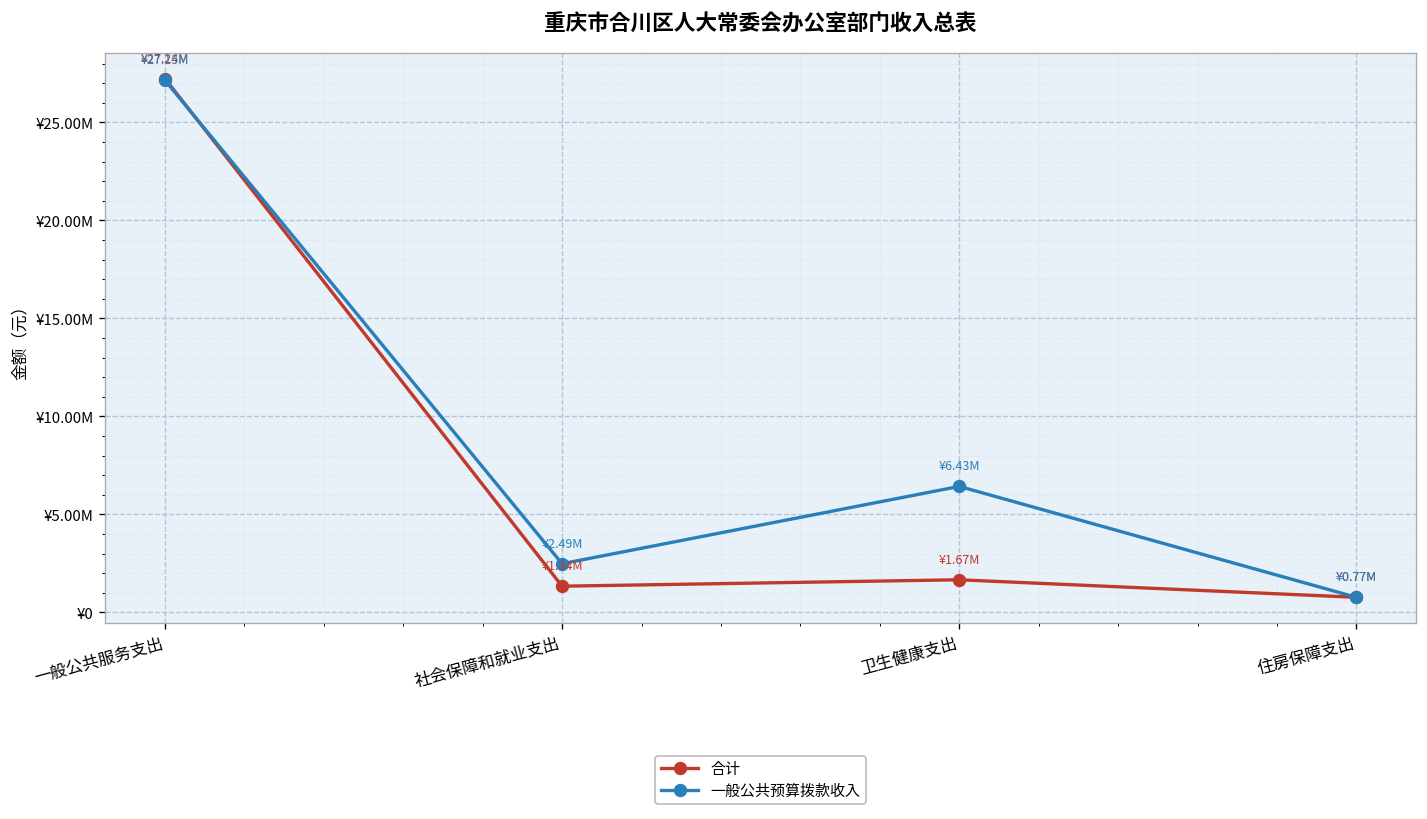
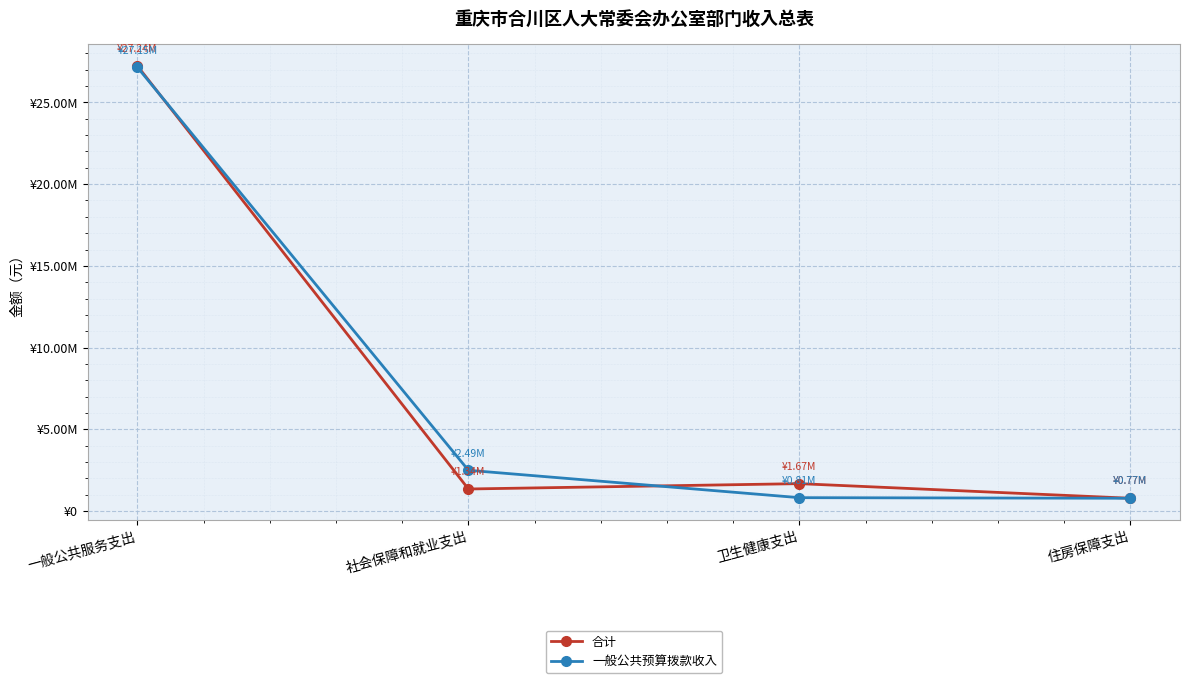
  {
    "合计": {
      "卫生健康支出": "¥1.67M"
    },
    "一般公共预算拨款收入": {
      "社会保障和就业支出": "¥2.49M",
-     "卫生健康支出": "¥6.43M"
+     "卫生健康支出": "¥0.81M"
    }
  }
